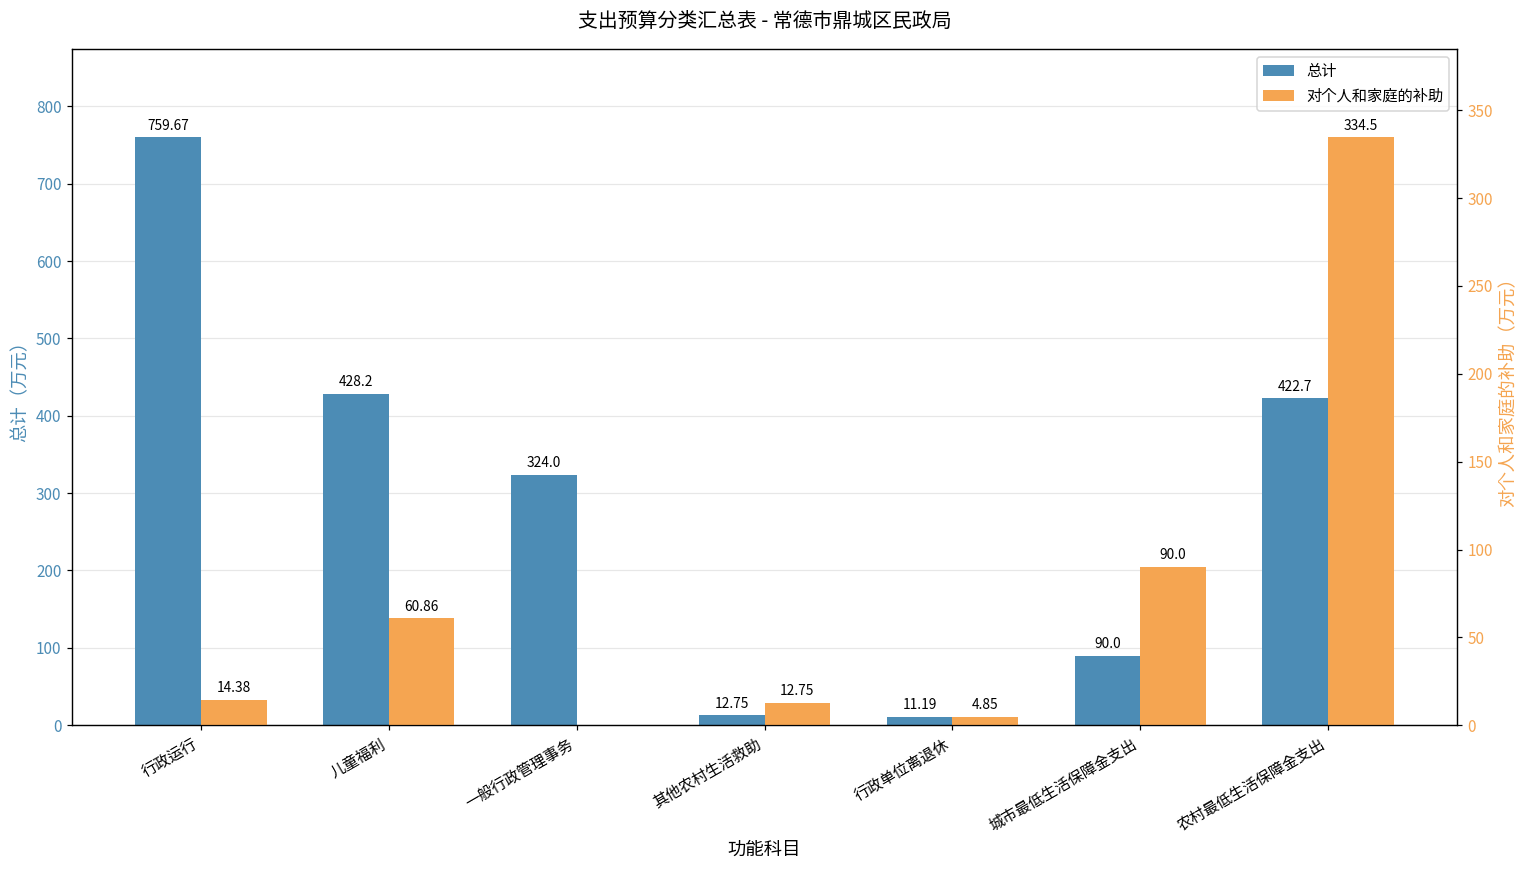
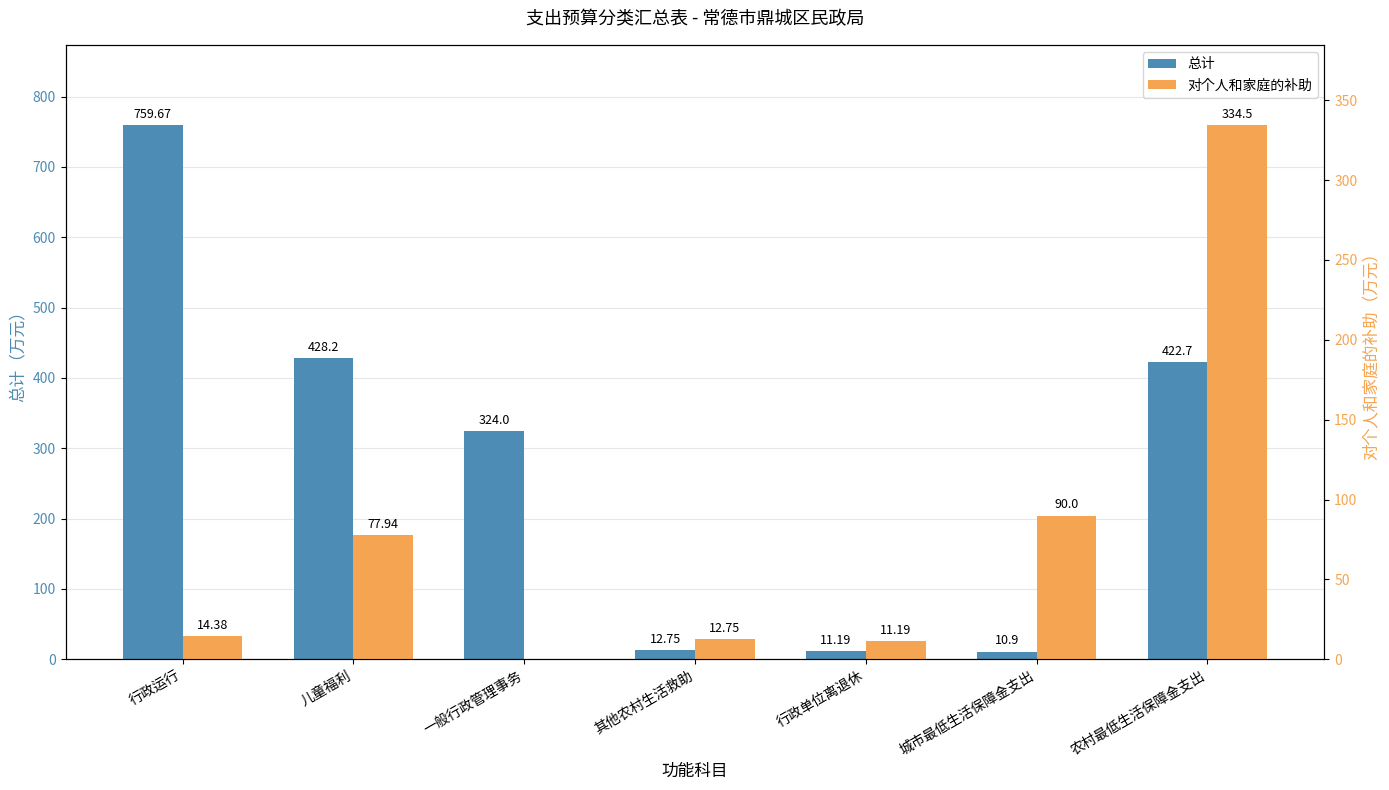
  {
    "总计": {
      "行政运行": 759.67,
      "儿童福利": 428.2,
      "一般行政管理事务": 324.0,
      "其他农村生活救助": 12.75,
      "行政单位离退休": 11.19,
-     "城市最低生活保障金支出": 90.0,
+     "城市最低生活保障金支出": 10.9,
      "农村最低生活保障金支出": 422.7
    },
    "对个人和家庭的补助": {
      "行政运行": 14.38,
-     "儿童福利": 60.86,
+     "儿童福利": 77.94,
      "其他农村生活救助": 12.75,
-     "行政单位离退休": 4.85,
+     "行政单位离退休": 11.19,
      "城市最低生活保障金支出": 90.0,
      "农村最低生活保障金支出": 334.5
    }
  }
